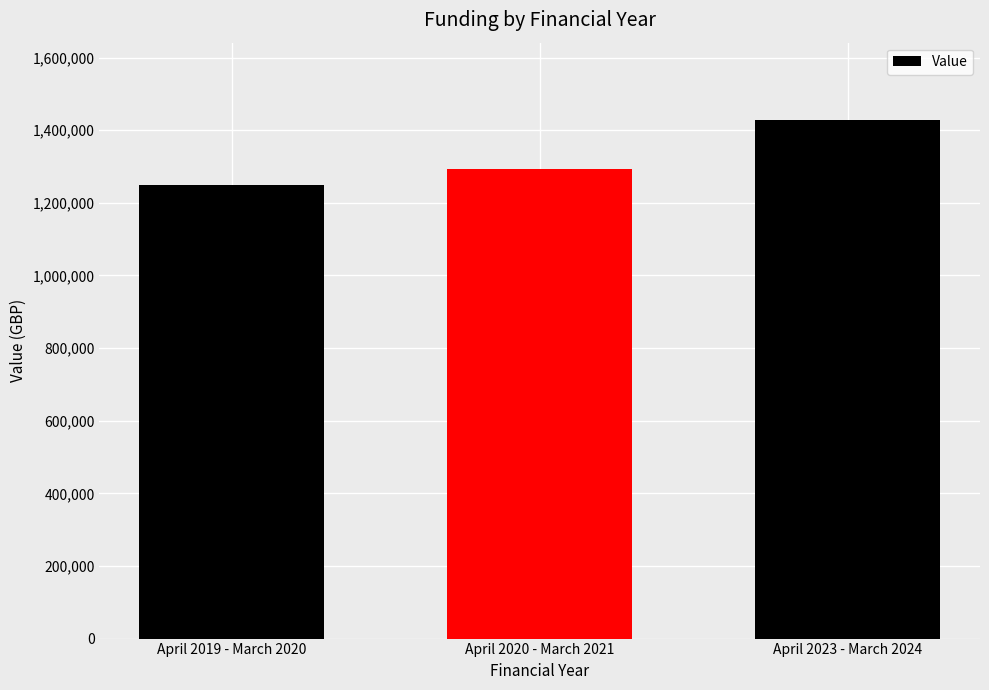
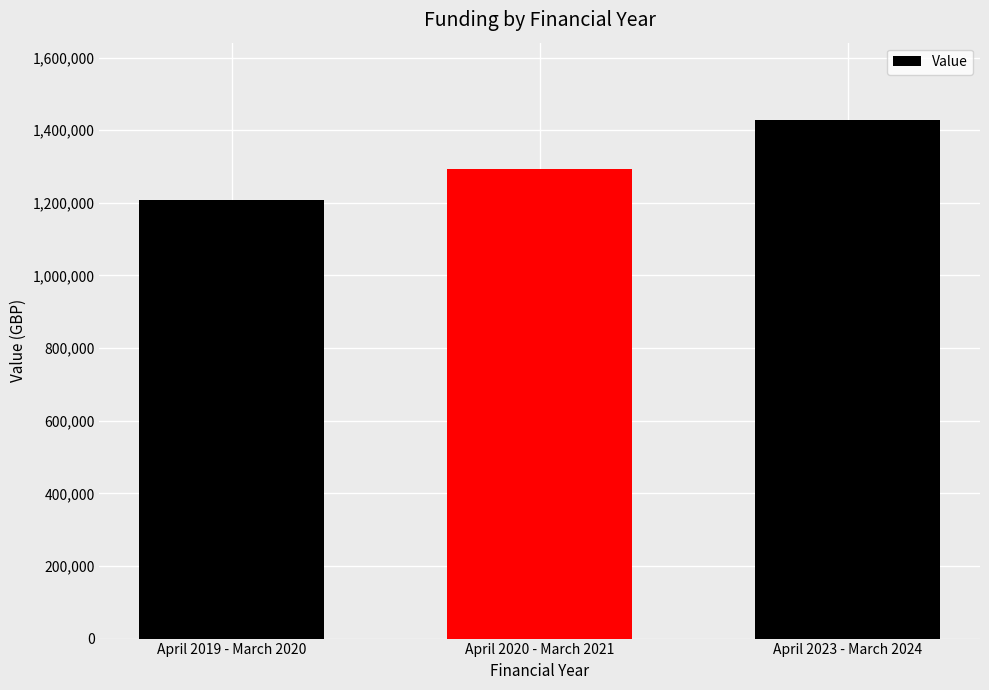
  {
-   "April 2019 - March 2020": "1,250,000",
+   "April 2019 - March 2020": "1,210,000",
    "April 2020 - March 2021": "1,290,000",
    "April 2023 - March 2024": "1,430,000"
  }
